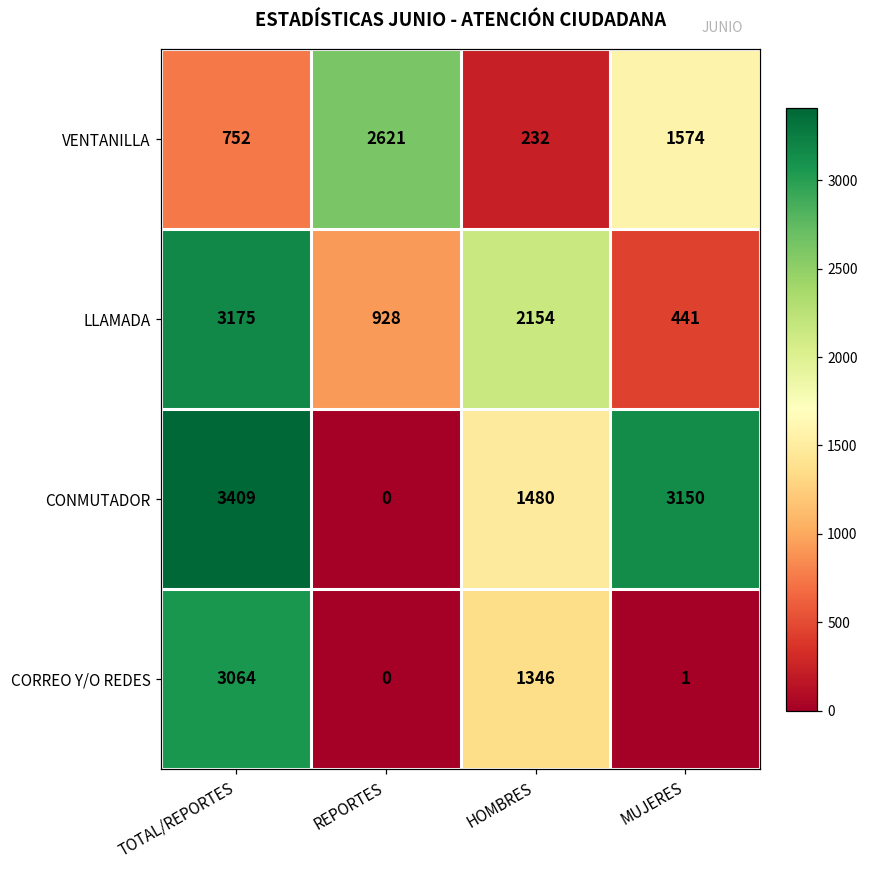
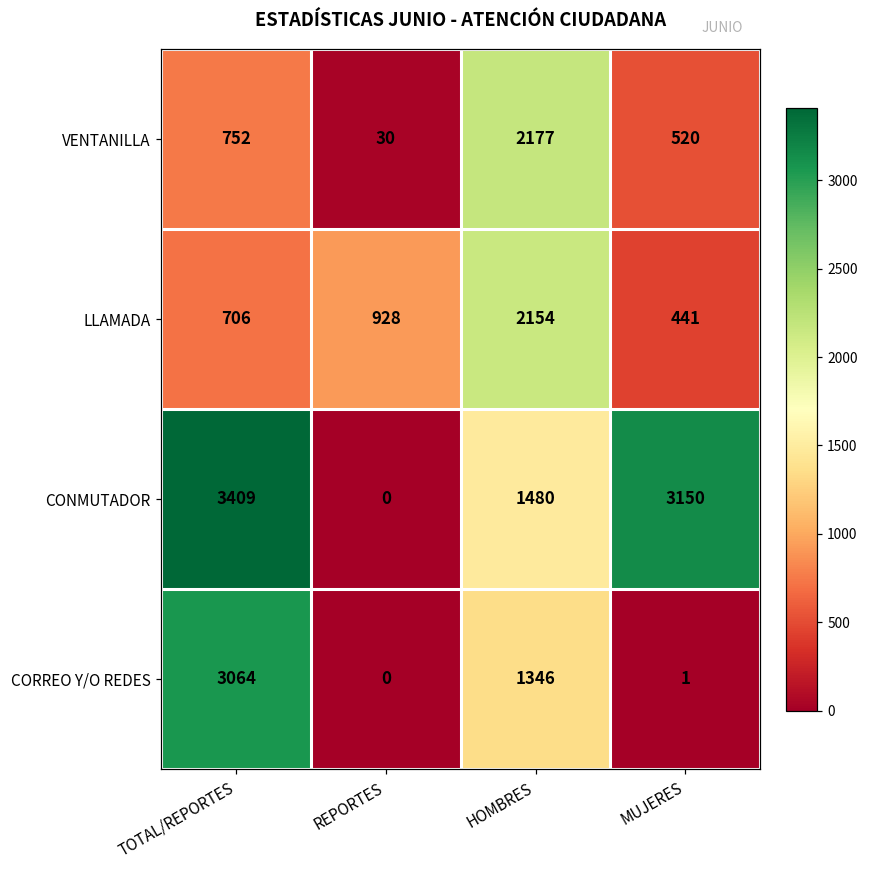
  {
    "VENTANILLA": {
      "TOTAL/REPORTES": 752,
-     "REPORTES": 2621,
-     "HOMBRES": 232,
-     "MUJERES": 1574
+     "REPORTES": 30,
+     "HOMBRES": 2177,
+     "MUJERES": 520
    },
    "LLAMADA": {
-     "TOTAL/REPORTES": 3175,
+     "TOTAL/REPORTES": 706,
      "REPORTES": 928,
      "HOMBRES": 2154,
      "MUJERES": 441
    },
    "CONMUTADOR": {
      "TOTAL/REPORTES": 3409,
      "REPORTES": 0,
      "HOMBRES": 1480,
      "MUJERES": 3150
    },
    "CORREO Y/O REDES": {
      "TOTAL/REPORTES": 3064,
      "REPORTES": 0,
      "HOMBRES": 1346,
      "MUJERES": 1
    }
  }
